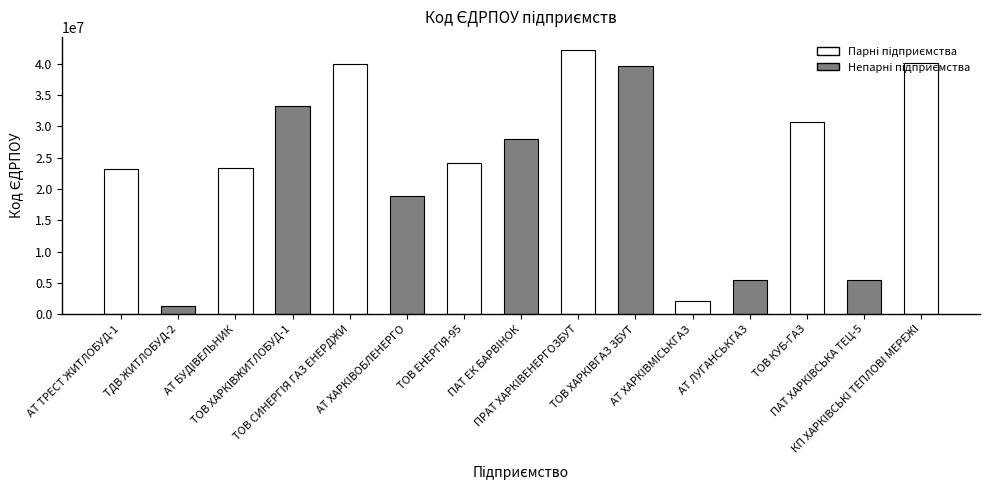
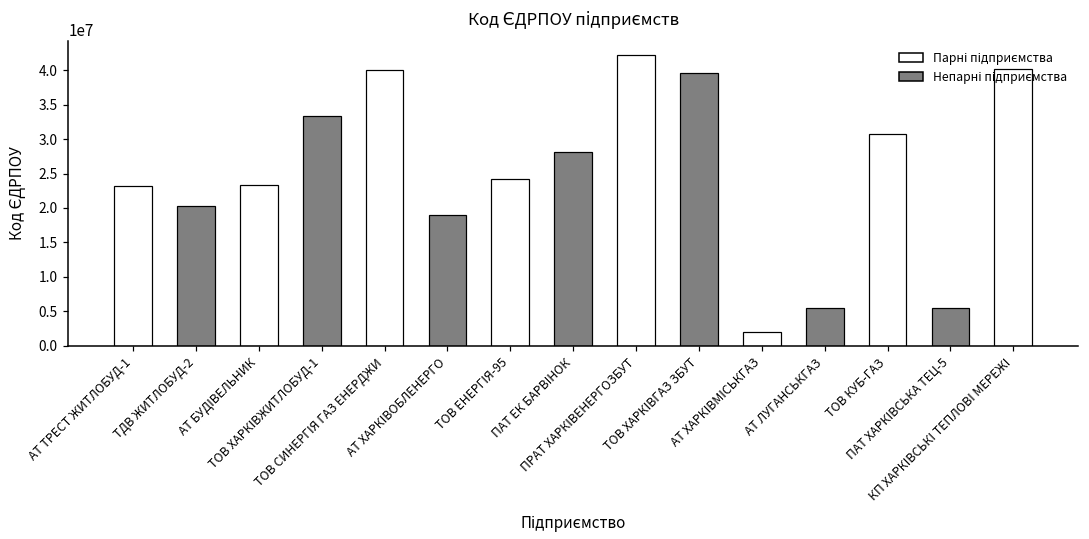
  {
    "АТ ТРЕСТ ЖИТЛОБУД-1": 23000000,
-   "ТДВ ЖИТЛОБУД-2": 1000000,
+   "ТДВ ЖИТЛОБУД-2": 20000000,
    "АТ БУДІВЕЛЬНИК": 23000000,
    "ТОВ ХАРКІВЖИТЛОБУД-1": 33000000,
    "ТОВ СИНЕРГІЯ ГАЗ ЕНЕРДЖИ": 40000000,
    "АТ ХАРКІВОБЛЕНЕРГО": 19000000,
    "ТОВ ЕНЕРГІЯ-95": 24000000,
    "ПАТ ЕК БАРВІНОК": 28000000,
    "ПРАТ ХАРКІВЕНЕРГОЗБУТ": 42000000,
    "ТОВ ХАРКІВГАЗ ЗБУТ": 40000000,
    "АТ ХАРКІВМІСЬКГАЗ": 2000000,
    "АТ ЛУГАНСЬКГАЗ": 5000000,
    "ТОВ КУБ-ГАЗ": 31000000,
    "ПАТ ХАРКІВСЬКА ТЕЦ-5": 5000000,
    "КП ХАРКІВСЬКІ ТЕПЛОВІ МЕРЕЖІ": 40000000
  }
